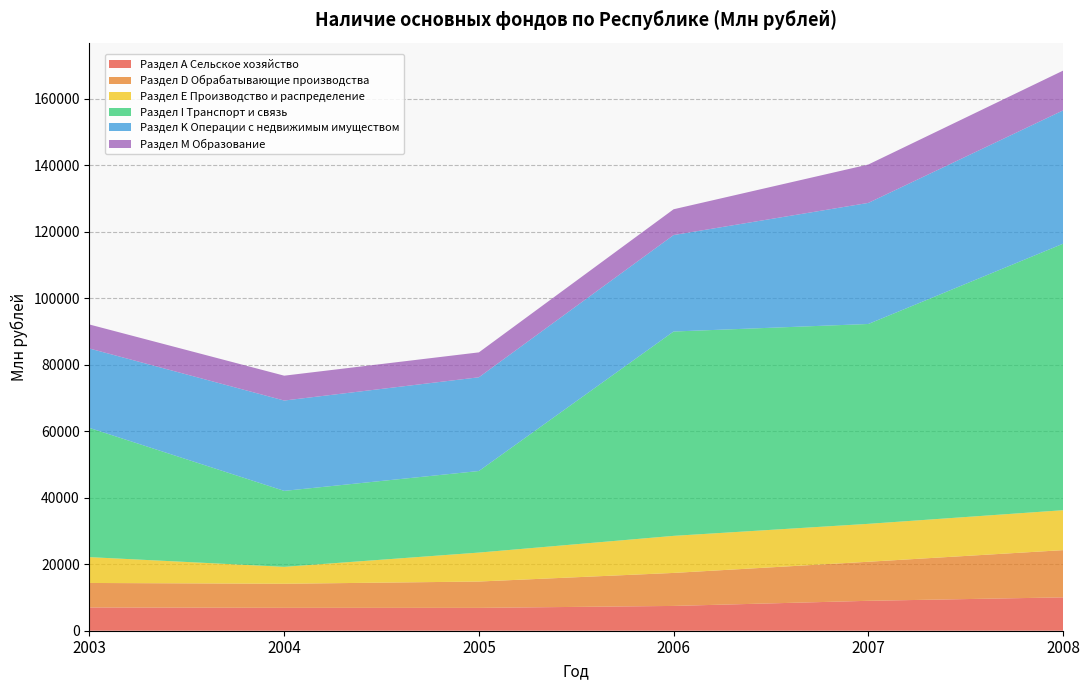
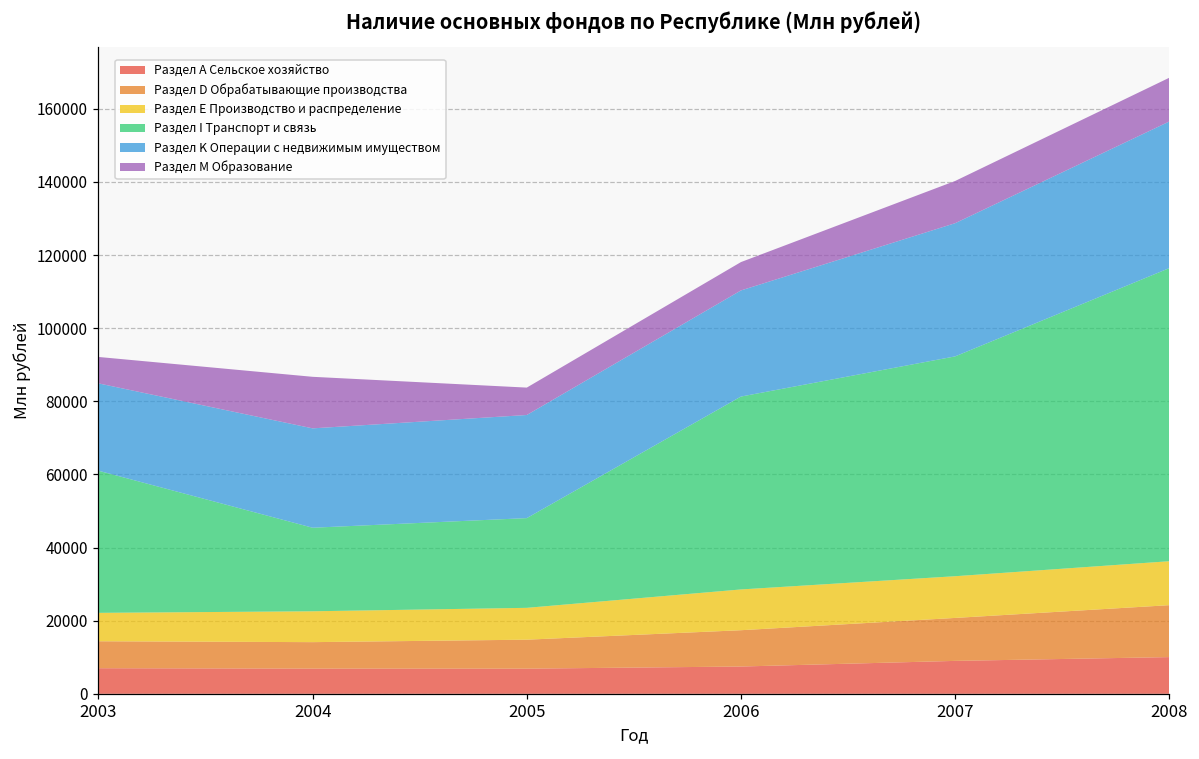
  {
    "Раздел Е Производство и распределение": {
      "2003": 8000,
-     "2004": 5000,
+     "2004": 8000,
      "2005": 9000,
      "2006": 11000,
      "2007": 11000,
      "2008": 12000
    },
    "Раздел I Транспорт и связь": {
      "2003": 39000,
      "2004": 23000,
      "2005": 25000,
-     "2006": 61000,
+     "2006": 53000,
      "2007": 60000,
      "2008": 80000
    },
    "Раздел K Операции с недвижимым имуществом": {
      "2003": 24000,
      "2004": 27000,
      "2005": 28000,
      "2006": 29000,
      "2007": 36000,
      "2008": 40000
    },
    "Раздел M Образование": {
      "2003": 7000,
-     "2004": 7000,
+     "2004": 14000,
      "2005": 7000,
      "2006": 8000,
      "2007": 12000,
      "2008": 12000
    }
  }
